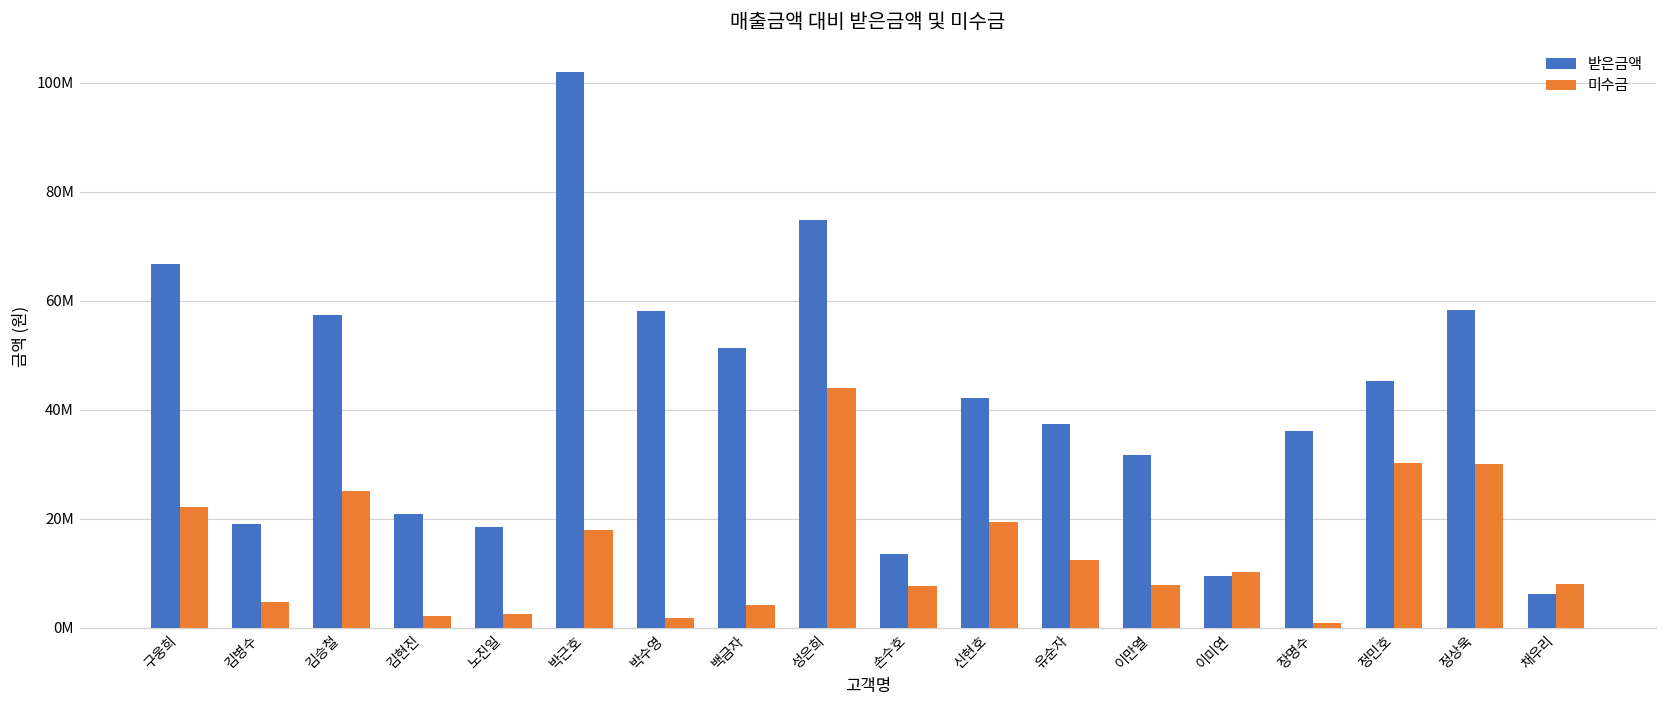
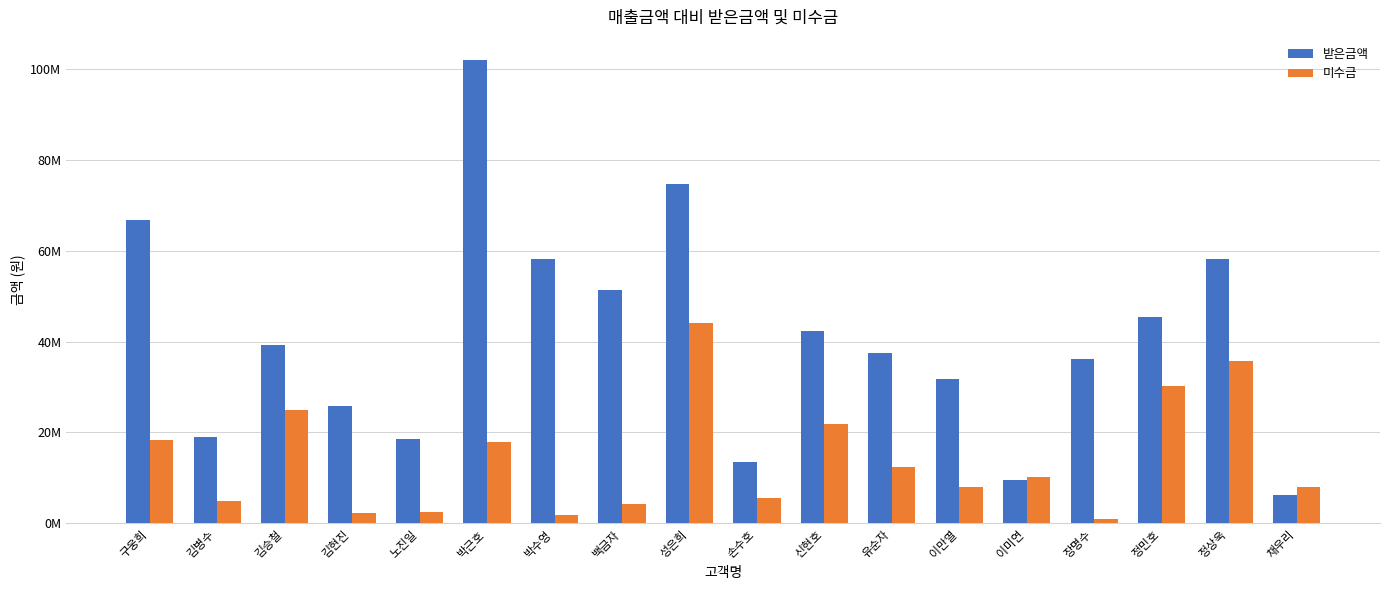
  {
    "받은금액": {
      "구웅희": 67000000,
      "김병수": 19000000,
-     "김승철": 57000000,
-     "김현진": 21000000,
+     "김승철": 39000000,
+     "김현진": 26000000,
      "노진일": 18000000,
      "박근호": 102000000,
      "박수영": 58000000,
      "백금자": 51000000,
      "성은희": 75000000,
      "손수호": 13000000,
      "신현호": 42000000,
      "유순자": 38000000,
      "이만열": 32000000,
      "이미연": 10000000,
      "장명수": 36000000,
      "정민호": 45000000,
      "정상욱": 58000000,
      "채우리": 6000000
    },
    "미수금": {
-     "구웅희": 22000000,
+     "구웅희": 18000000,
      "김병수": 5000000,
      "김승철": 25000000,
      "김현진": 2000000,
      "노진일": 3000000,
      "박근호": 18000000,
      "박수영": 2000000,
      "백금자": 4000000,
      "성은희": 44000000,
-     "손수호": 8000000,
-     "신현호": 19000000,
+     "손수호": 6000000,
+     "신현호": 22000000,
      "유순자": 13000000,
      "이만열": 8000000,
      "이미연": 10000000,
      "장명수": 1000000,
      "정민호": 30000000,
-     "정상욱": 30000000,
+     "정상욱": 36000000,
      "채우리": 8000000
    }
  }
